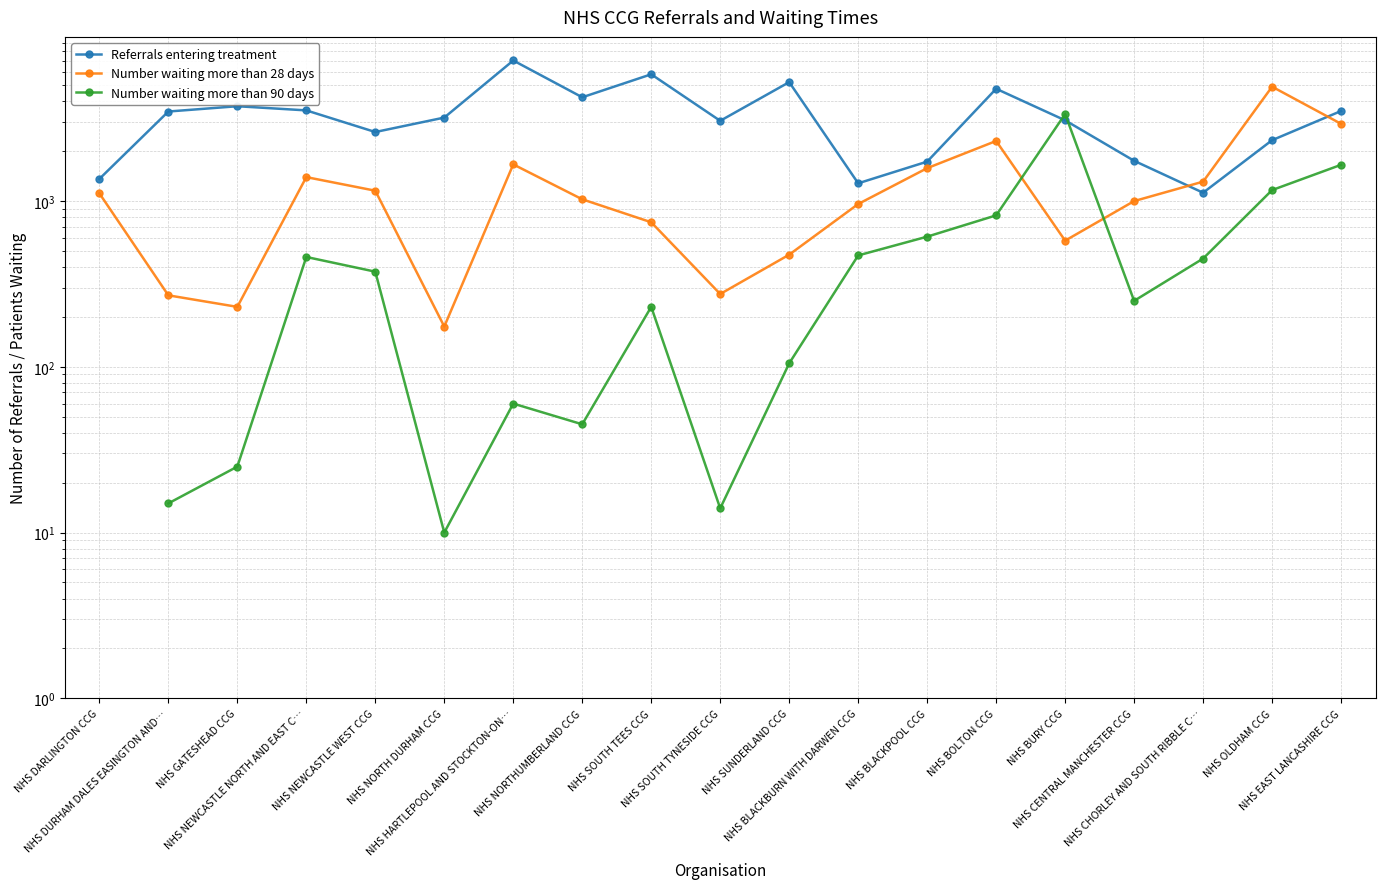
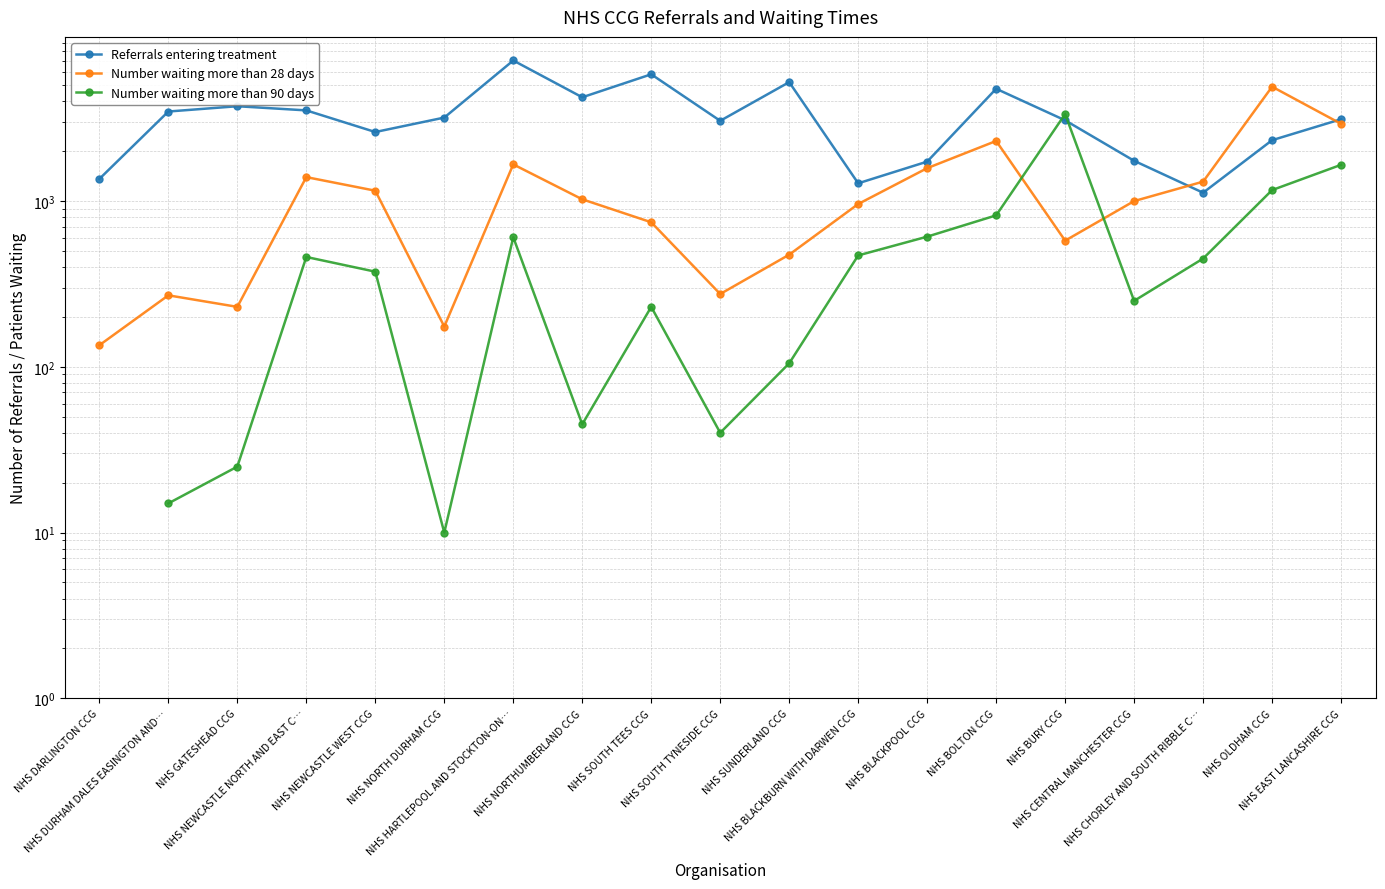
  {
    "Referrals entering treatment": {
      "NHS DARLINGTON CCG": 1400,
      "NHS DURHAM DALES EASINGTON AND…": 3500,
      "NHS GATESHEAD CCG": 3700,
      "NHS NEWCASTLE NORTH AND EAST C…": 3500,
      "NHS NEWCASTLE WEST CCG": 2600,
      "NHS NORTH DURHAM CCG": 3200,
      "NHS HARTLEPOOL AND STOCKTON-ON…": 7100,
      "NHS NORTHUMBERLAND CCG": 4200,
      "NHS SOUTH TEES CCG": 5800,
      "NHS SOUTH TYNESIDE CCG": 3100,
      "NHS SUNDERLAND CCG": 5200,
      "NHS BLACKBURN WITH DARWEN CCG": 1300,
      "NHS BLACKPOOL CCG": 1700,
      "NHS BOLTON CCG": 4800,
      "NHS BURY CCG": 3100,
      "NHS CENTRAL MANCHESTER CCG": 1800,
      "NHS CHORLEY AND SOUTH RIBBLE C…": 1100,
      "NHS OLDHAM CCG": 2300,
-     "NHS EAST LANCASHIRE CCG": 3500
+     "NHS EAST LANCASHIRE CCG": 3100
    },
    "Number waiting more than 28 days": {
-     "NHS DARLINGTON CCG": 1100,
+     "NHS DARLINGTON CCG": 140,
      "NHS DURHAM DALES EASINGTON AND…": 270,
      "NHS GATESHEAD CCG": 230,
      "NHS NEWCASTLE NORTH AND EAST C…": 1400,
      "NHS NEWCASTLE WEST CCG": 1200,
      "NHS NORTH DURHAM CCG": 180,
      "NHS HARTLEPOOL AND STOCKTON-ON…": 1700,
      "NHS NORTHUMBERLAND CCG": 1000,
      "NHS SOUTH TEES CCG": 700,
      "NHS SOUTH TYNESIDE CCG": 280,
      "NHS SUNDERLAND CCG": 480,
      "NHS BLACKBURN WITH DARWEN CCG": 1000,
      "NHS BLACKPOOL CCG": 1600,
      "NHS BOLTON CCG": 2300,
      "NHS BURY CCG": 580,
      "NHS CENTRAL MANCHESTER CCG": 1000,
      "NHS CHORLEY AND SOUTH RIBBLE C…": 1300,
      "NHS OLDHAM CCG": 4900,
      "NHS EAST LANCASHIRE CCG": 2900
    },
    "Number waiting more than 90 days": {
      "NHS DURHAM DALES EASINGTON AND…": 15,
      "NHS GATESHEAD CCG": 25,
      "NHS NEWCASTLE NORTH AND EAST C…": 460,
      "NHS NEWCASTLE WEST CCG": 380,
      "NHS NORTH DURHAM CCG": 10,
-     "NHS HARTLEPOOL AND STOCKTON-ON…": 60,
+     "NHS HARTLEPOOL AND STOCKTON-ON…": 610,
      "NHS NORTHUMBERLAND CCG": 45,
      "NHS SOUTH TEES CCG": 230,
-     "NHS SOUTH TYNESIDE CCG": 14,
+     "NHS SOUTH TYNESIDE CCG": 40,
      "NHS SUNDERLAND CCG": 110,
      "NHS BLACKBURN WITH DARWEN CCG": 470,
      "NHS BLACKPOOL CCG": 610,
      "NHS BOLTON CCG": 800,
      "NHS BURY CCG": 3400,
      "NHS CENTRAL MANCHESTER CCG": 250,
      "NHS CHORLEY AND SOUTH RIBBLE C…": 450,
      "NHS OLDHAM CCG": 1200,
      "NHS EAST LANCASHIRE CCG": 1700
    }
  }
